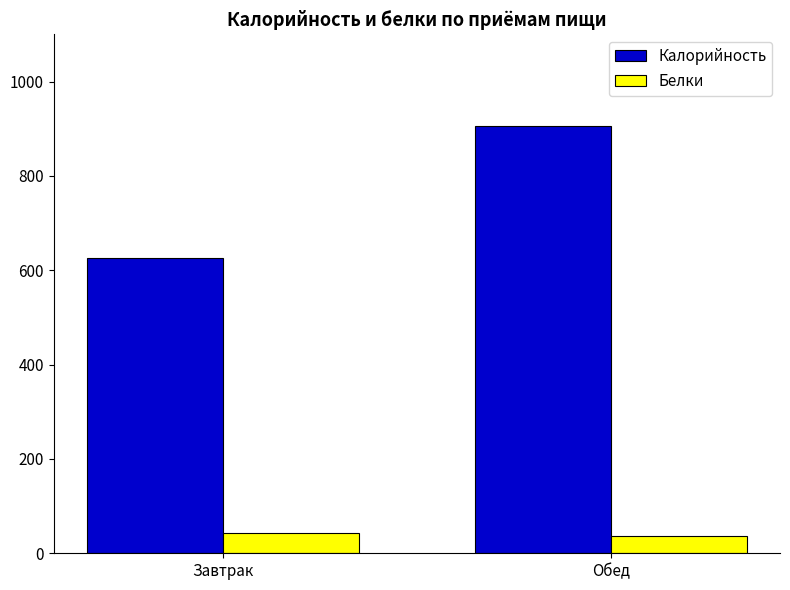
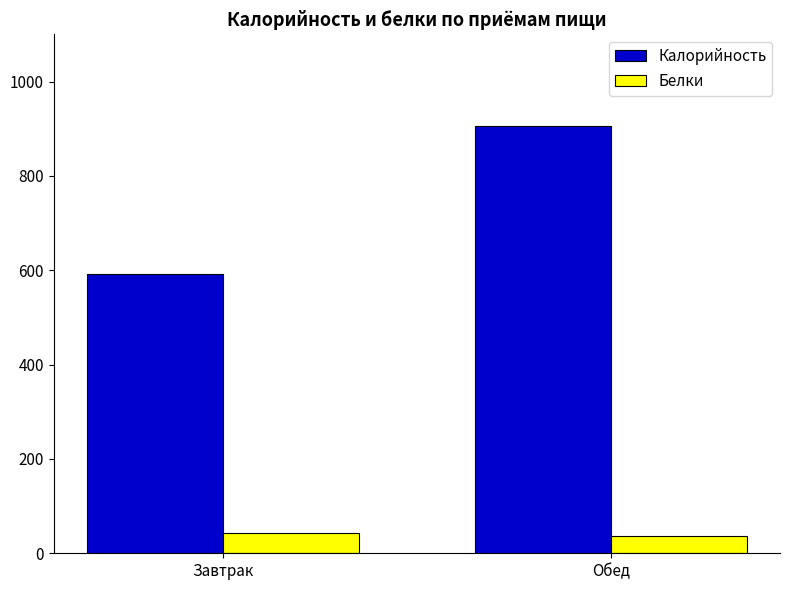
  {
    "Калорийность": {
-     "Завтрак": 630,
+     "Завтрак": 590,
      "Обед": 900
    },
    "Белки": {
      "Завтрак": 40,
      "Обед": 40
    }
  }
